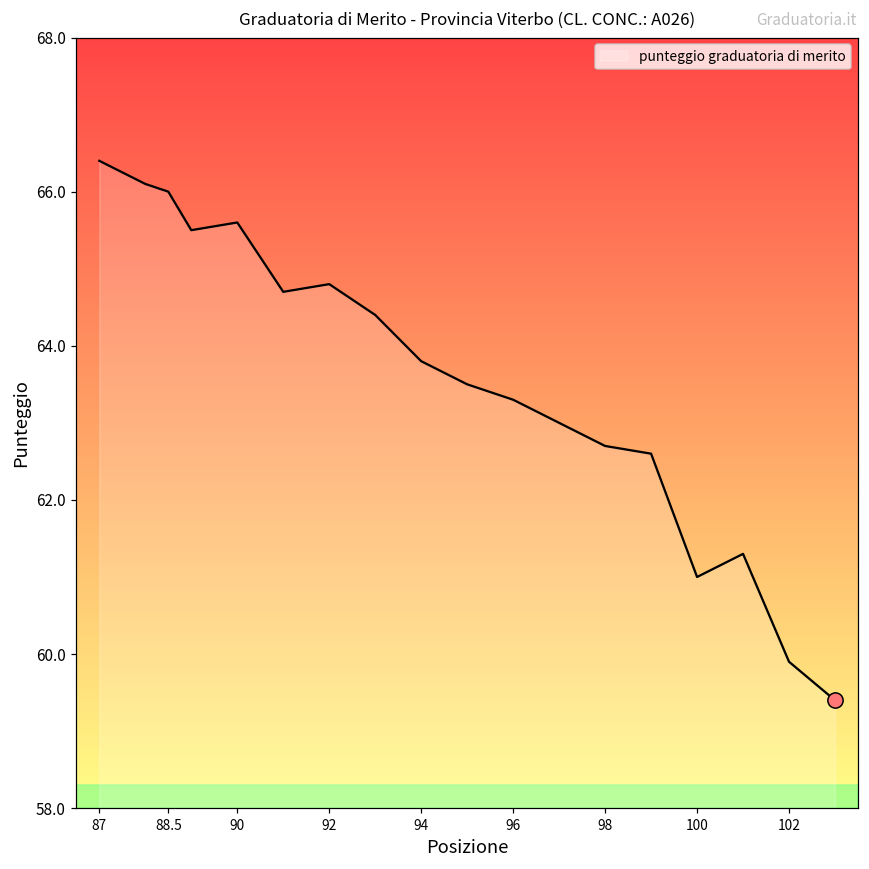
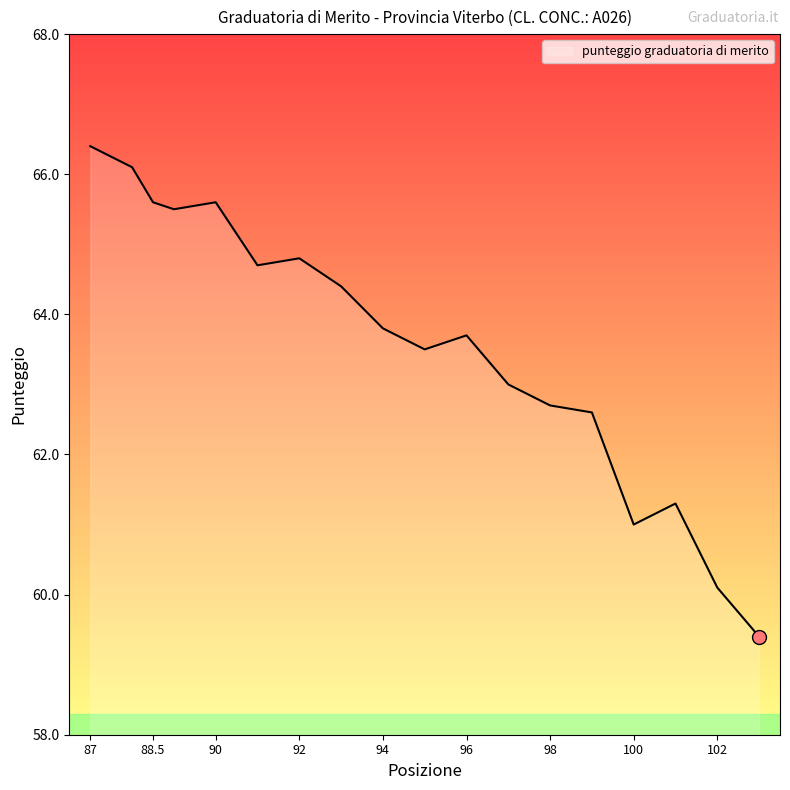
  {
    "punteggio graduatoria di merito": {
      "87": 66.4,
-     "88.5": 66.0,
+     "88.5": 65.6,
      "90": 65.6,
      "92": 64.8,
      "94": 63.8,
-     "96": 63.3,
+     "96": 63.7,
      "98": 62.7,
      "100": 61.0,
-     "102": 59.9
+     "102": 60.1
    }
  }
